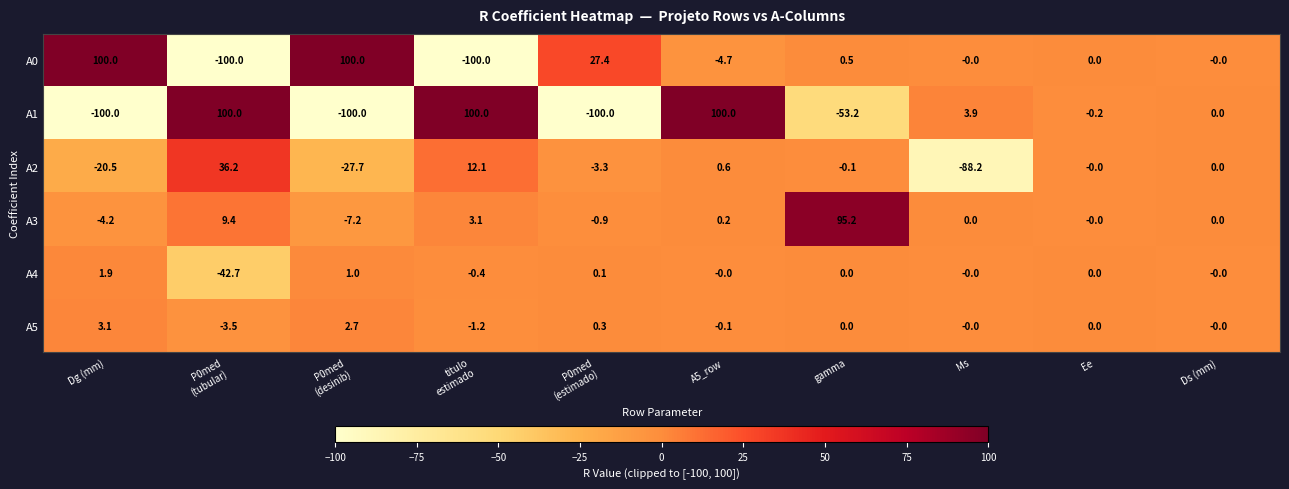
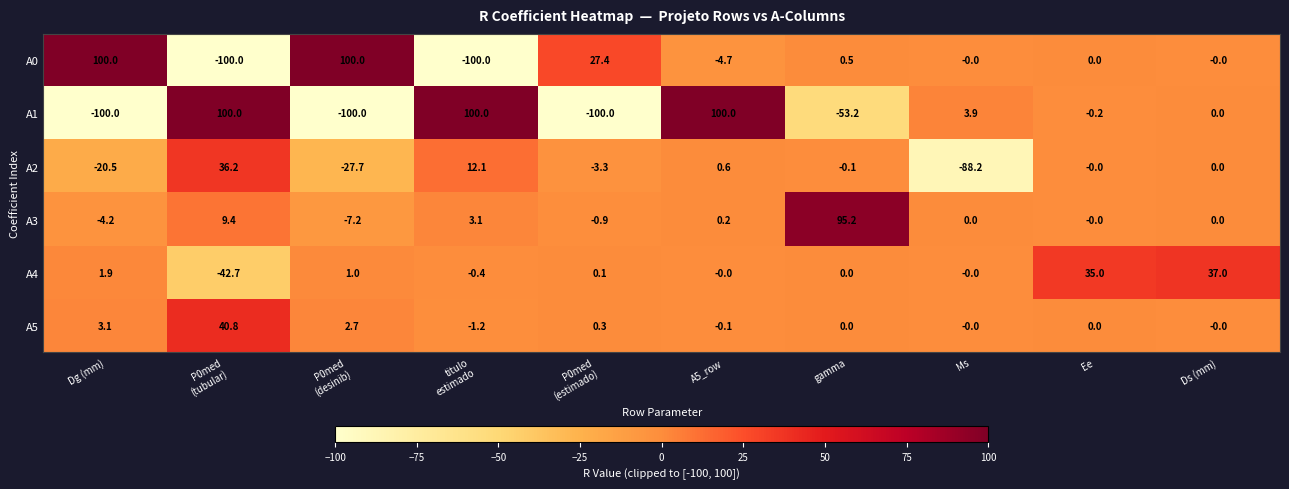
  {
    "A0": {
      "Dg (mm)": 100.0,
      "P0med (tubular)": -100.0,
      "P0med (desinib)": 100.0,
      "titulo estimado": -100.0,
      "P0med (estimado)": 27.4,
      "A5_row": -4.7,
      "gamma": 0.5,
      "Ms": -0.0,
      "Ee": 0.0,
      "Ds (mm)": -0.0
    },
    "A1": {
      "Dg (mm)": -100.0,
      "P0med (tubular)": 100.0,
      "P0med (desinib)": -100.0,
      "titulo estimado": 100.0,
      "P0med (estimado)": -100.0,
      "A5_row": 100.0,
      "gamma": -53.2,
      "Ms": 3.9,
      "Ee": -0.2,
      "Ds (mm)": 0.0
    },
    "A2": {
      "Dg (mm)": -20.5,
      "P0med (tubular)": 36.2,
      "P0med (desinib)": -27.7,
      "titulo estimado": 12.1,
      "P0med (estimado)": -3.3,
      "A5_row": 0.6,
      "gamma": -0.1,
      "Ms": -88.2,
      "Ee": -0.0,
      "Ds (mm)": 0.0
    },
    "A3": {
      "Dg (mm)": -4.2,
      "P0med (tubular)": 9.4,
      "P0med (desinib)": -7.2,
      "titulo estimado": 3.1,
      "P0med (estimado)": -0.9,
      "A5_row": 0.2,
      "gamma": 95.2,
      "Ms": 0.0,
      "Ee": -0.0,
      "Ds (mm)": 0.0
    },
    "A4": {
      "Dg (mm)": 1.9,
      "P0med (tubular)": -42.7,
      "P0med (desinib)": 1.0,
      "titulo estimado": -0.4,
      "P0med (estimado)": 0.1,
      "A5_row": -0.0,
      "gamma": 0.0,
      "Ms": -0.0,
-     "Ee": 0.0,
-     "Ds (mm)": -0.0
+     "Ee": 35.0,
+     "Ds (mm)": 37.0
    },
    "A5": {
      "Dg (mm)": 3.1,
-     "P0med (tubular)": -3.5,
+     "P0med (tubular)": 40.8,
      "P0med (desinib)": 2.7,
      "titulo estimado": -1.2,
      "P0med (estimado)": 0.3,
      "A5_row": -0.1,
      "gamma": 0.0,
      "Ms": -0.0,
      "Ee": 0.0,
      "Ds (mm)": -0.0
    }
  }
